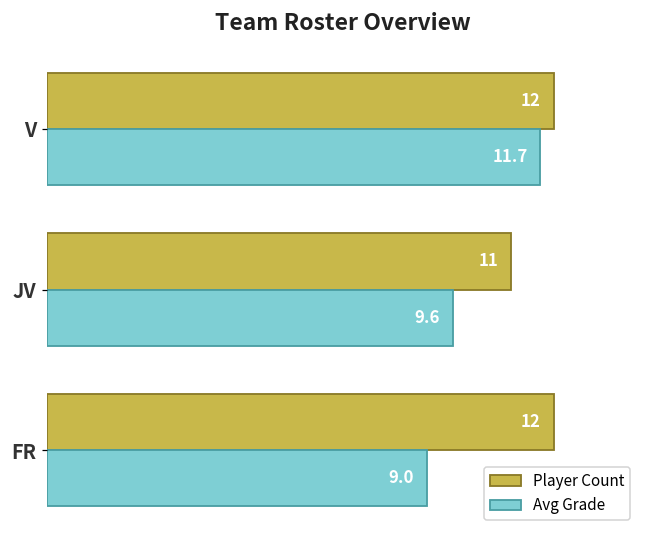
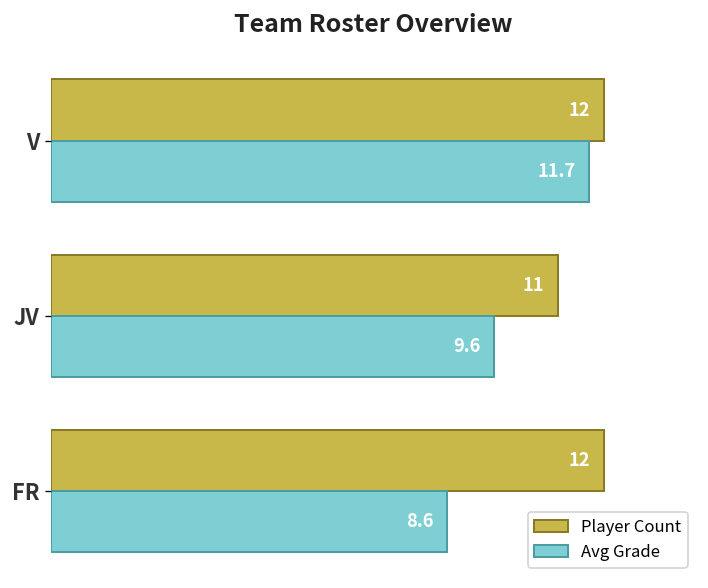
  {
    "Player Count": {
      "V": 12,
      "JV": 11,
      "FR": 12
    },
    "Avg Grade": {
      "V": 11.7,
      "JV": 9.6,
-     "FR": 9.0
+     "FR": 8.6
    }
  }
